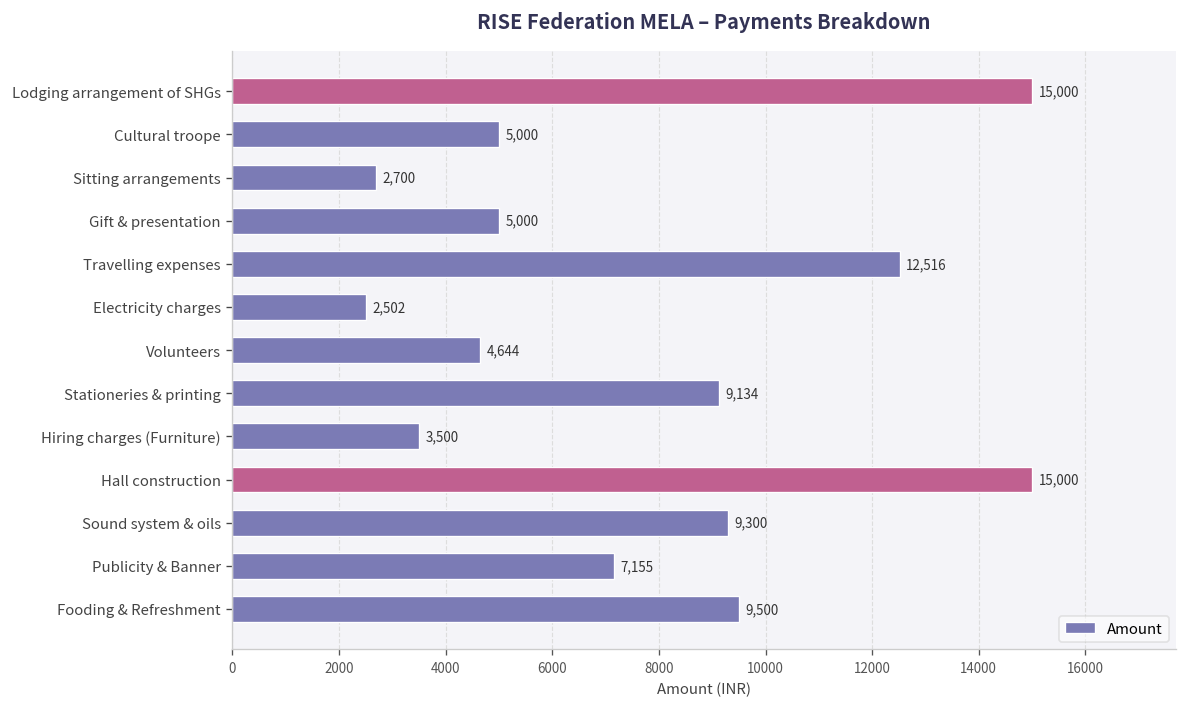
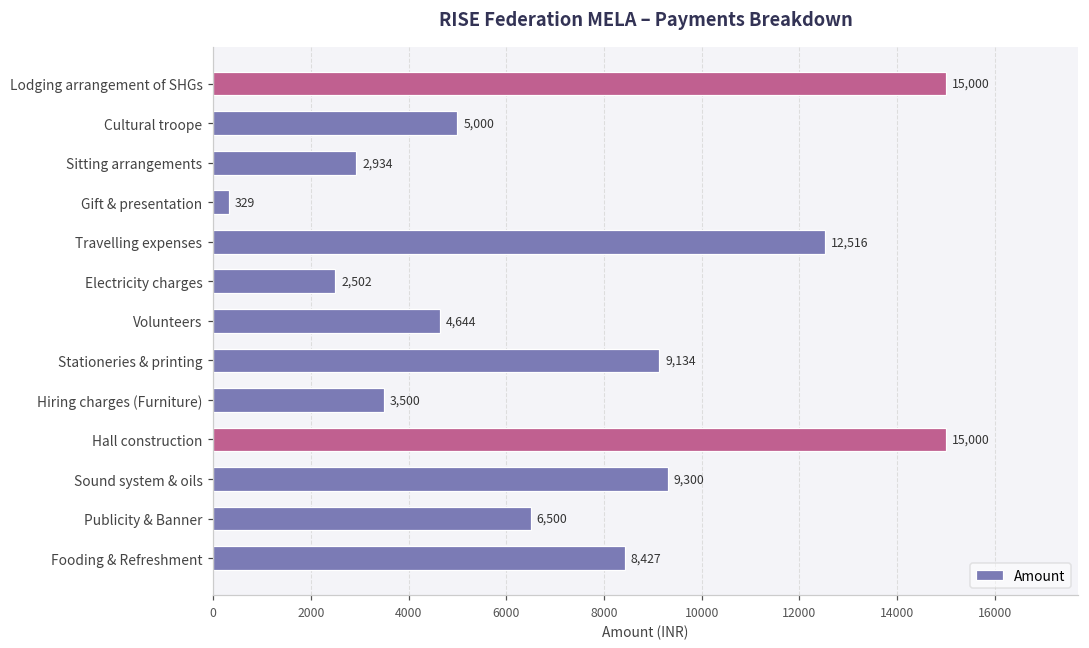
  {
    "Lodging arrangement of SHGs": "15,000",
    "Cultural troope": "5,000",
-   "Sitting arrangements": "2,700",
-   "Gift & presentation": "5,000",
+   "Sitting arrangements": "2,934",
+   "Gift & presentation": "329",
    "Travelling expenses": "12,516",
    "Electricity charges": "2,502",
    "Volunteers": "4,644",
    "Stationeries & printing": "9,134",
    "Hiring charges (Furniture)": "3,500",
    "Hall construction": "15,000",
    "Sound system & oils": "9,300",
-   "Publicity & Banner": "7,155",
-   "Fooding & Refreshment": "9,500"
+   "Publicity & Banner": "6,500",
+   "Fooding & Refreshment": "8,427"
  }
